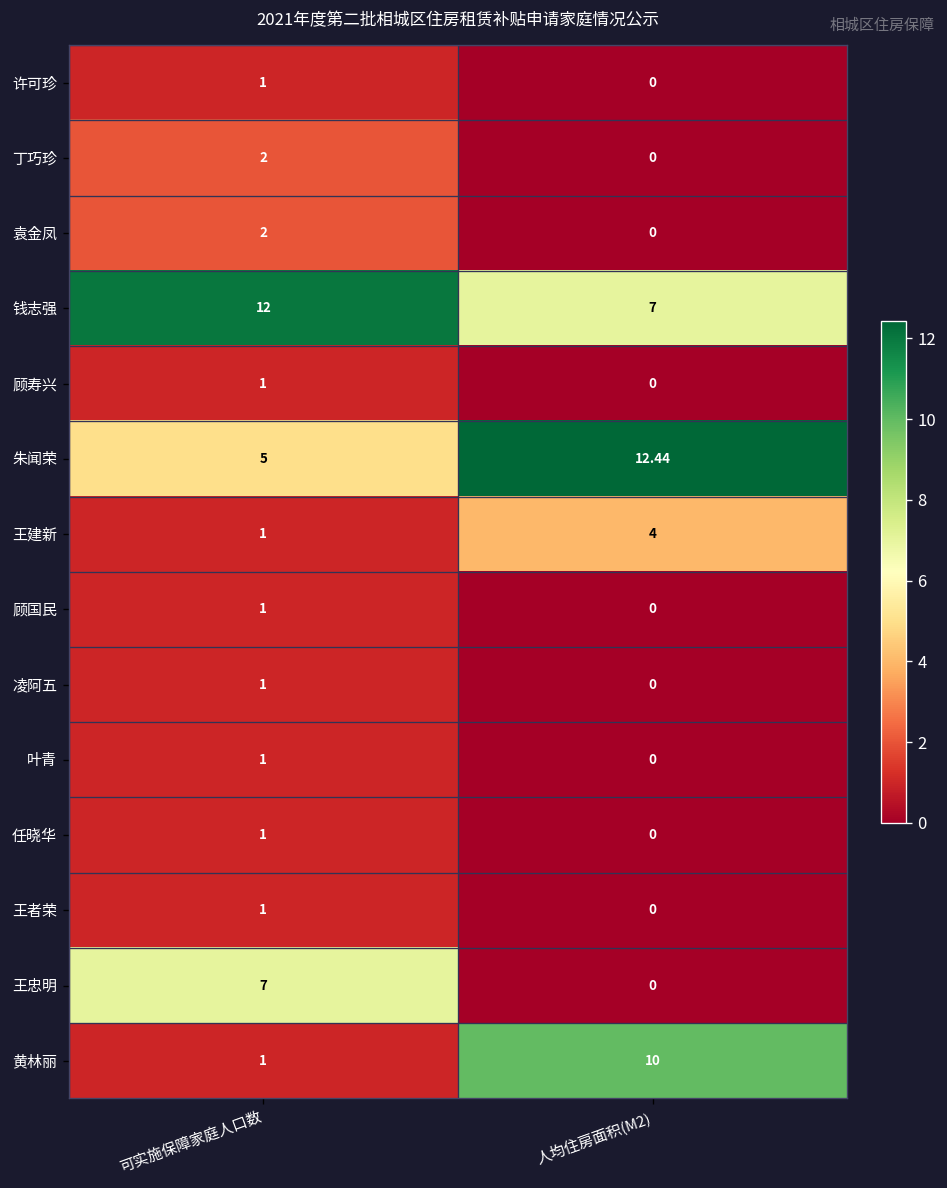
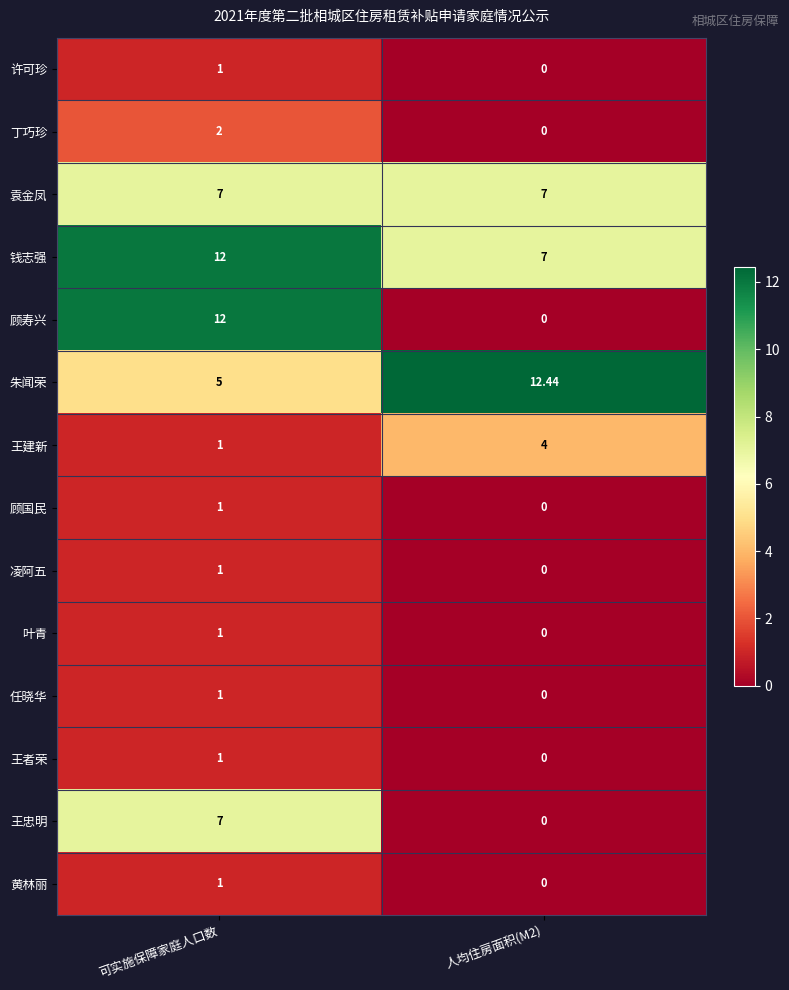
  {
    "许可珍": {
      "可实施保障家庭人口数": 1,
      "人均住房面积(M2)": 0
    },
    "丁巧珍": {
      "可实施保障家庭人口数": 2,
      "人均住房面积(M2)": 0
    },
    "袁金凤": {
-     "可实施保障家庭人口数": 2,
-     "人均住房面积(M2)": 0
+     "可实施保障家庭人口数": 7,
+     "人均住房面积(M2)": 7
    },
    "钱志强": {
      "可实施保障家庭人口数": 12,
      "人均住房面积(M2)": 7
    },
    "顾寿兴": {
-     "可实施保障家庭人口数": 1,
+     "可实施保障家庭人口数": 12,
      "人均住房面积(M2)": 0
    },
    "朱闻荣": {
      "可实施保障家庭人口数": 5,
      "人均住房面积(M2)": 12.44
    },
    "王建新": {
      "可实施保障家庭人口数": 1,
      "人均住房面积(M2)": 4
    },
    "顾国民": {
      "可实施保障家庭人口数": 1,
      "人均住房面积(M2)": 0
    },
    "凌阿五": {
      "可实施保障家庭人口数": 1,
      "人均住房面积(M2)": 0
    },
    "叶青": {
      "可实施保障家庭人口数": 1,
      "人均住房面积(M2)": 0
    },
    "任晓华": {
      "可实施保障家庭人口数": 1,
      "人均住房面积(M2)": 0
    },
    "王者荣": {
      "可实施保障家庭人口数": 1,
      "人均住房面积(M2)": 0
    },
    "王忠明": {
      "可实施保障家庭人口数": 7,
      "人均住房面积(M2)": 0
    },
    "黄林丽": {
      "可实施保障家庭人口数": 1,
-     "人均住房面积(M2)": 10
+     "人均住房面积(M2)": 0
    }
  }
